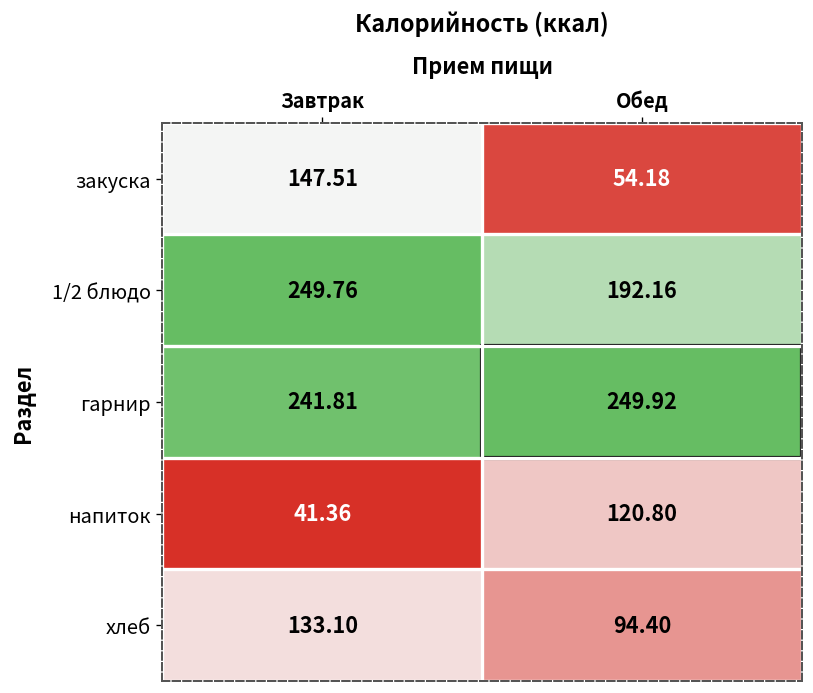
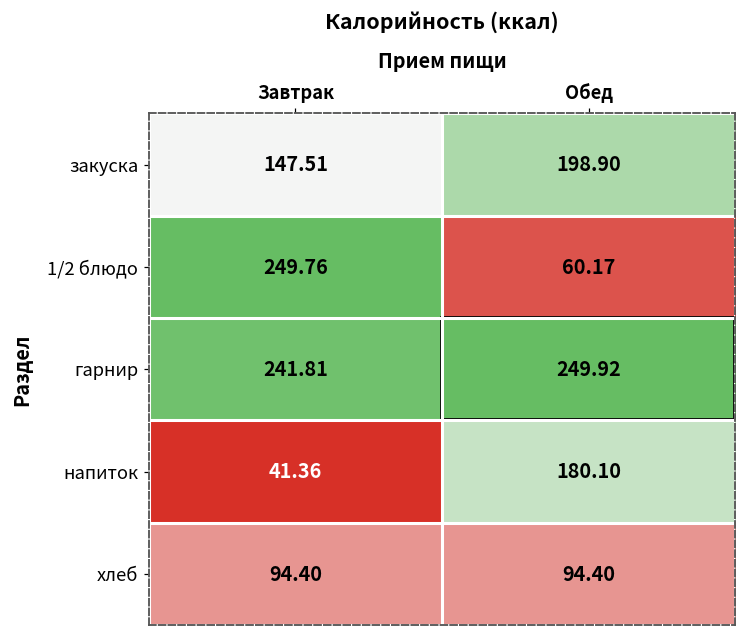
  {
    "закуска": {
      "Завтрак": 147.51,
-     "Обед": 54.18
+     "Обед": 198.90
    },
    "1/2 блюдо": {
      "Завтрак": 249.76,
-     "Обед": 192.16
+     "Обед": 60.17
    },
    "гарнир": {
      "Завтрак": 241.81,
      "Обед": 249.92
    },
    "напиток": {
      "Завтрак": 41.36,
-     "Обед": 120.80
+     "Обед": 180.10
    },
    "хлеб": {
-     "Завтрак": 133.10,
+     "Завтрак": 94.40,
      "Обед": 94.40
    }
  }
